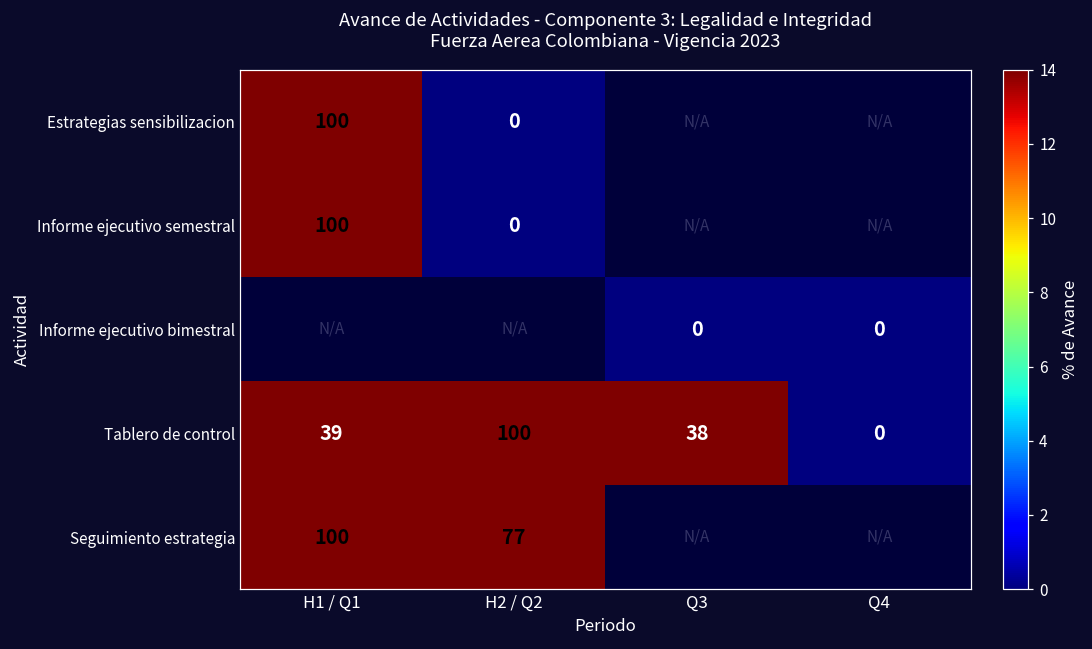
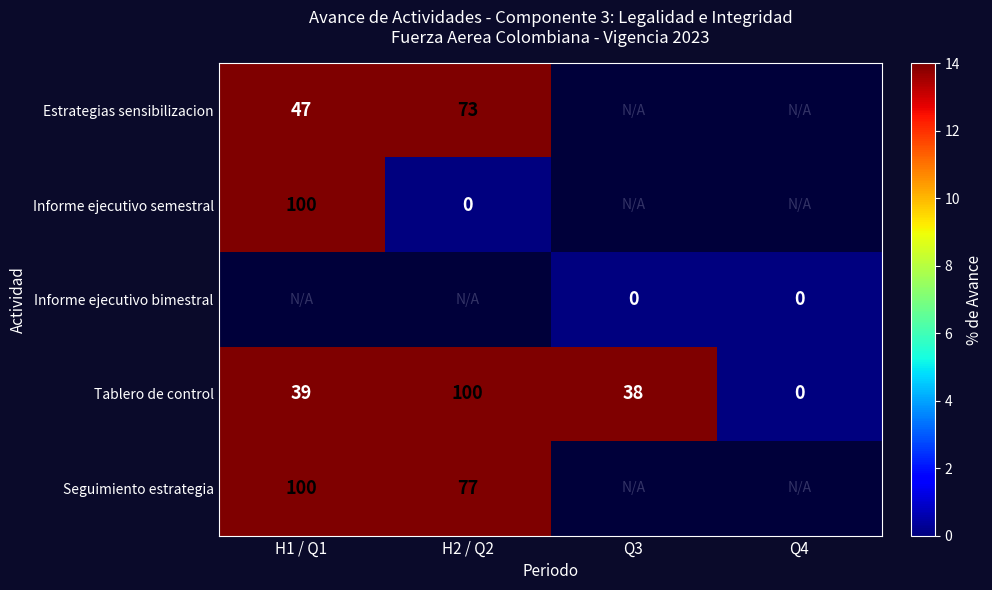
  {
    "Estrategias sensibilizacion": {
-     "H1 / Q1": 100,
-     "H2 / Q2": 0
+     "H1 / Q1": 47,
+     "H2 / Q2": 73
    },
    "Informe ejecutivo semestral": {
      "H1 / Q1": 100,
      "H2 / Q2": 0
    },
    "Informe ejecutivo bimestral": {
      "Q3": 0,
      "Q4": 0
    },
    "Tablero de control": {
      "H1 / Q1": 39,
      "H2 / Q2": 100,
      "Q3": 38,
      "Q4": 0
    },
    "Seguimiento estrategia": {
      "H1 / Q1": 100,
      "H2 / Q2": 77
    }
  }
